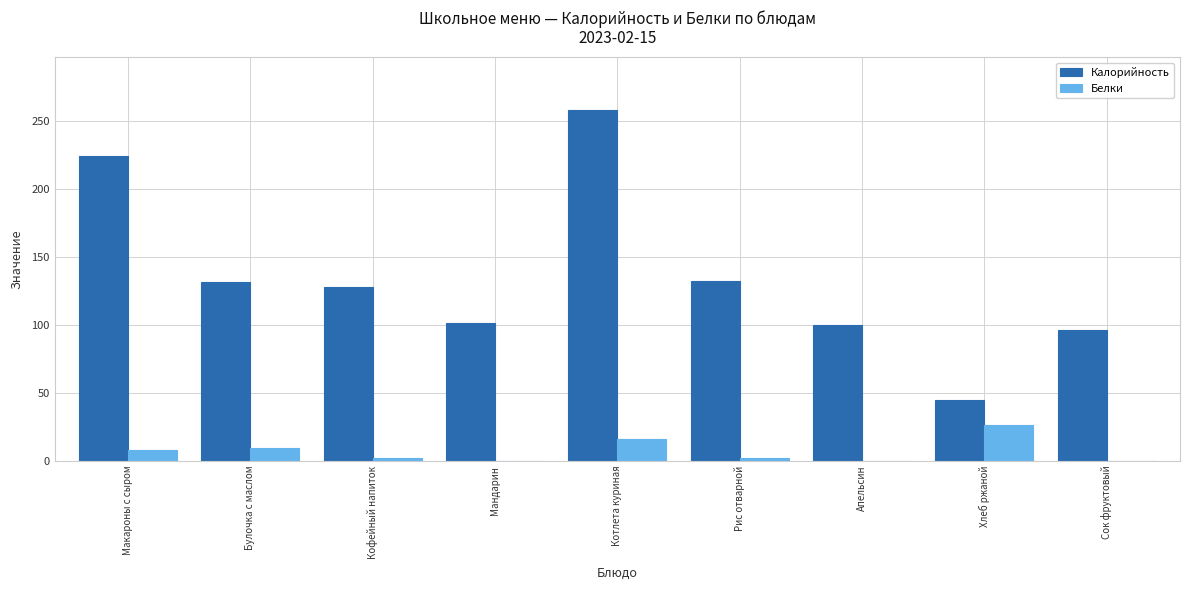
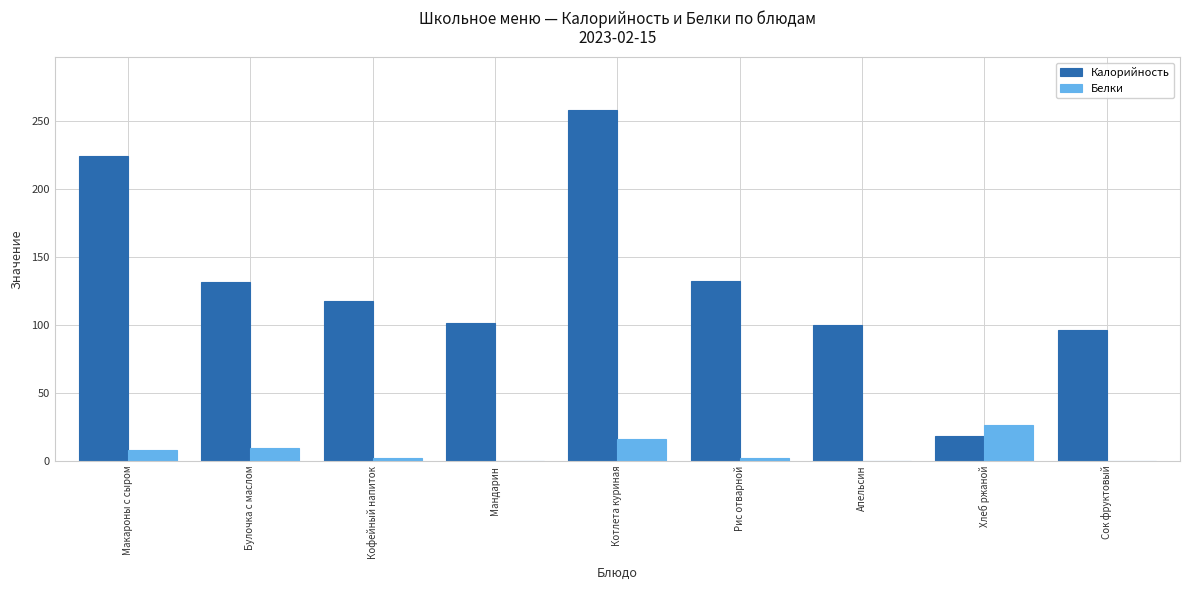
  {
    "Калорийность": {
      "Макароны с сыром": 224,
      "Булочка с маслом": 132,
-     "Кофейный напиток": 128,
+     "Кофейный напиток": 117,
      "Мандарин": 101,
      "Котлета куриная": 258,
      "Рис отварной": 132,
      "Апельсин": 100,
-     "Хлеб ржаной": 45,
+     "Хлеб ржаной": 18,
      "Сок фруктовый": 96
    },
    "Белки": {
      "Макароны с сыром": 8,
      "Булочка с маслом": 10,
      "Кофейный напиток": 2,
      "Мандарин": 0,
      "Котлета куриная": 16,
      "Рис отварной": 2,
      "Апельсин": 0,
      "Хлеб ржаной": 27,
      "Сок фруктовый": 0
    }
  }
